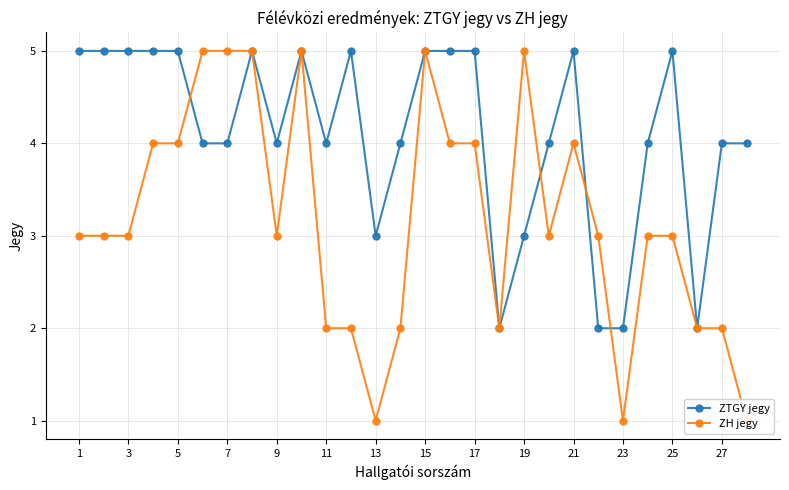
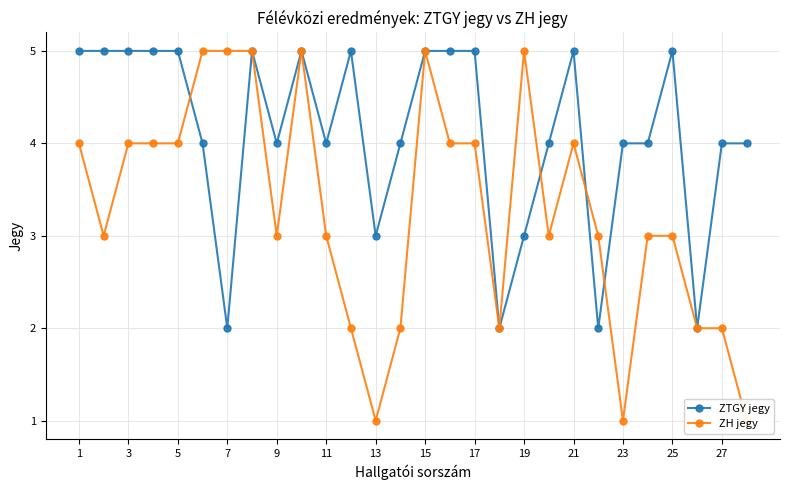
  {
    "ZTGY jegy": {
      "1": 5,
      "3": 5,
      "5": 5,
-     "7": 4,
+     "7": 2,
      "9": 4,
      "11": 4,
      "13": 3,
      "17": 5,
      "19": 3,
      "21": 5,
-     "23": 2,
+     "23": 4,
      "25": 5,
      "27": 4
    },
    "ZH jegy": {
-     "1": 3,
-     "3": 3,
+     "1": 4,
+     "3": 4,
      "5": 4,
      "7": 5,
      "9": 3,
-     "11": 2,
+     "11": 3,
      "13": 1,
      "17": 4,
      "19": 5,
      "21": 4,
      "23": 1,
      "25": 3,
      "27": 2
    }
  }
